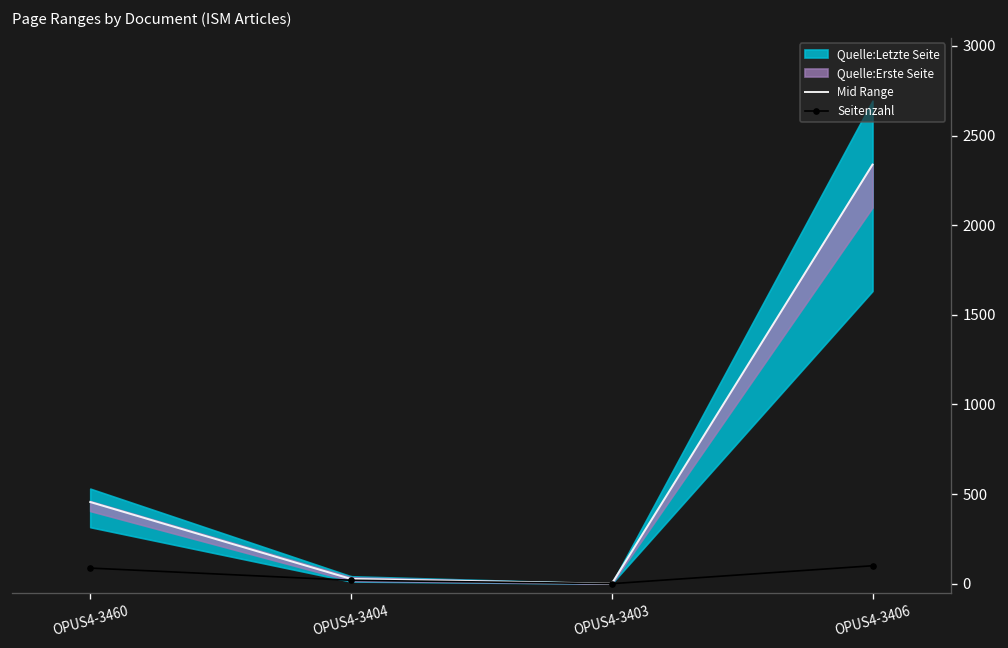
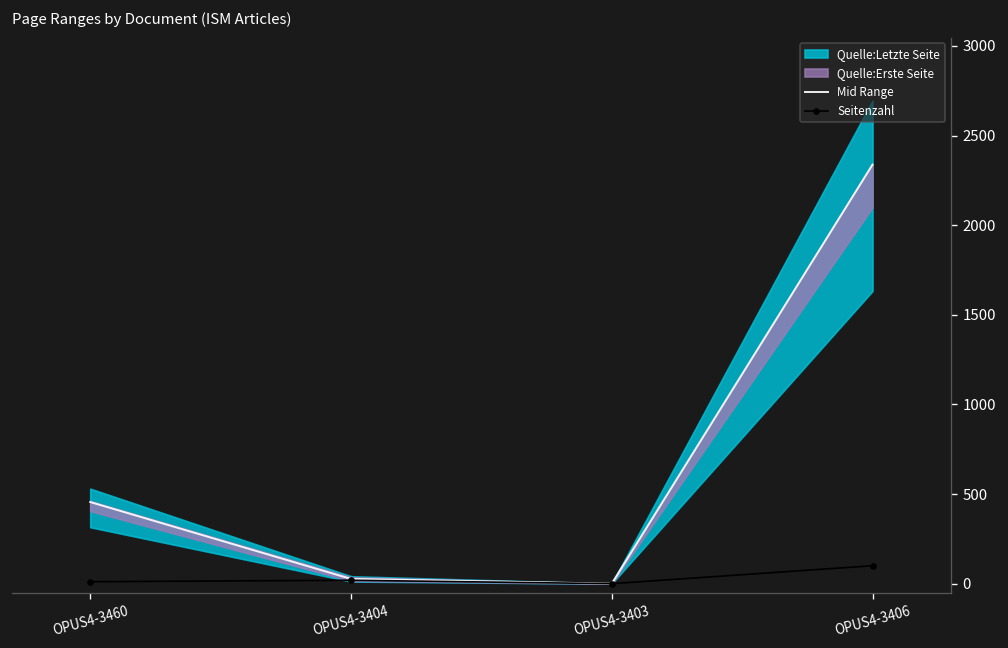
  {
    "Seitenzahl": {
-     "OPUS4-3460": 90,
+     "OPUS4-3460": 10,
      "OPUS4-3406": 100
    }
  }
